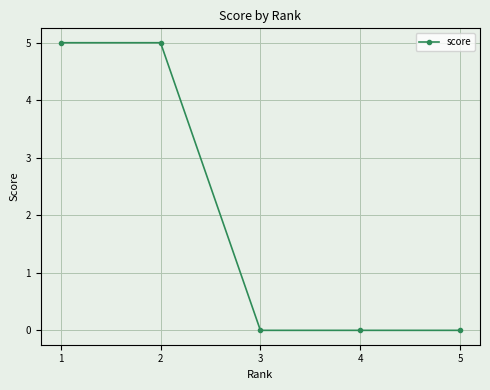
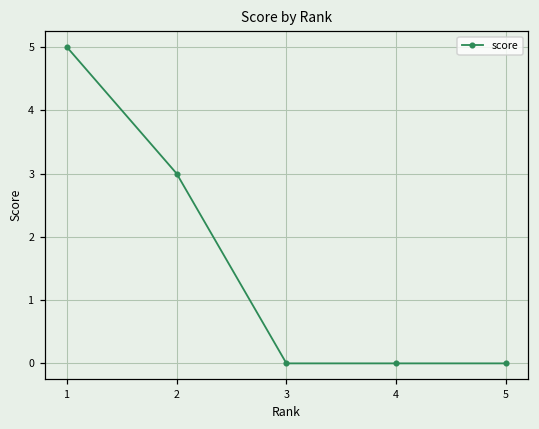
  {
    "1": 5,
-   "2": 5,
+   "2": 3,
    "3": 0,
    "4": 0,
    "5": 0
  }
